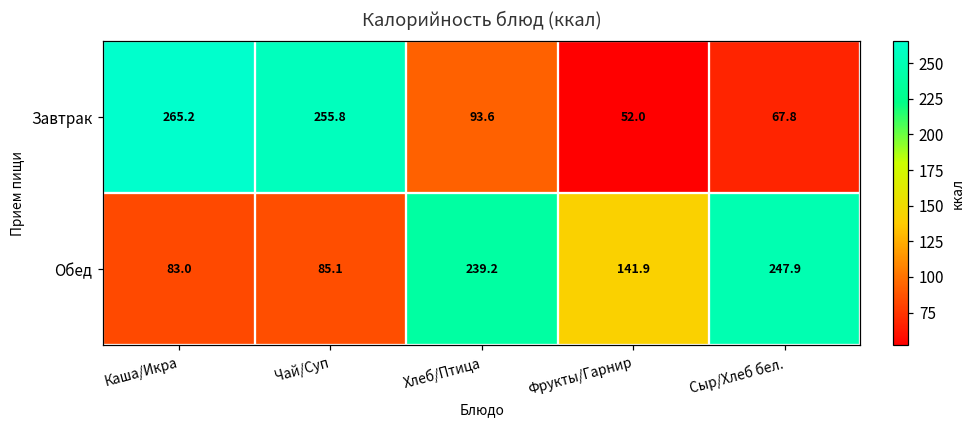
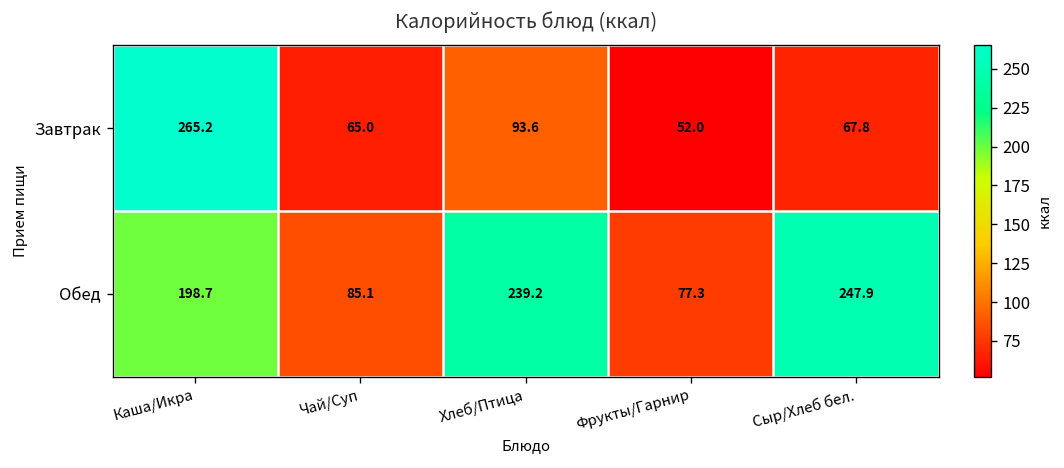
  {
    "Завтрак": {
      "Каша/Икра": 265.2,
-     "Чай/Суп": 255.8,
+     "Чай/Суп": 65.0,
      "Хлеб/Птица": 93.6,
      "Фрукты/Гарнир": 52.0,
      "Сыр/Хлеб бел.": 67.8
    },
    "Обед": {
-     "Каша/Икра": 83.0,
+     "Каша/Икра": 198.7,
      "Чай/Суп": 85.1,
      "Хлеб/Птица": 239.2,
-     "Фрукты/Гарнир": 141.9,
+     "Фрукты/Гарнир": 77.3,
      "Сыр/Хлеб бел.": 247.9
    }
  }
